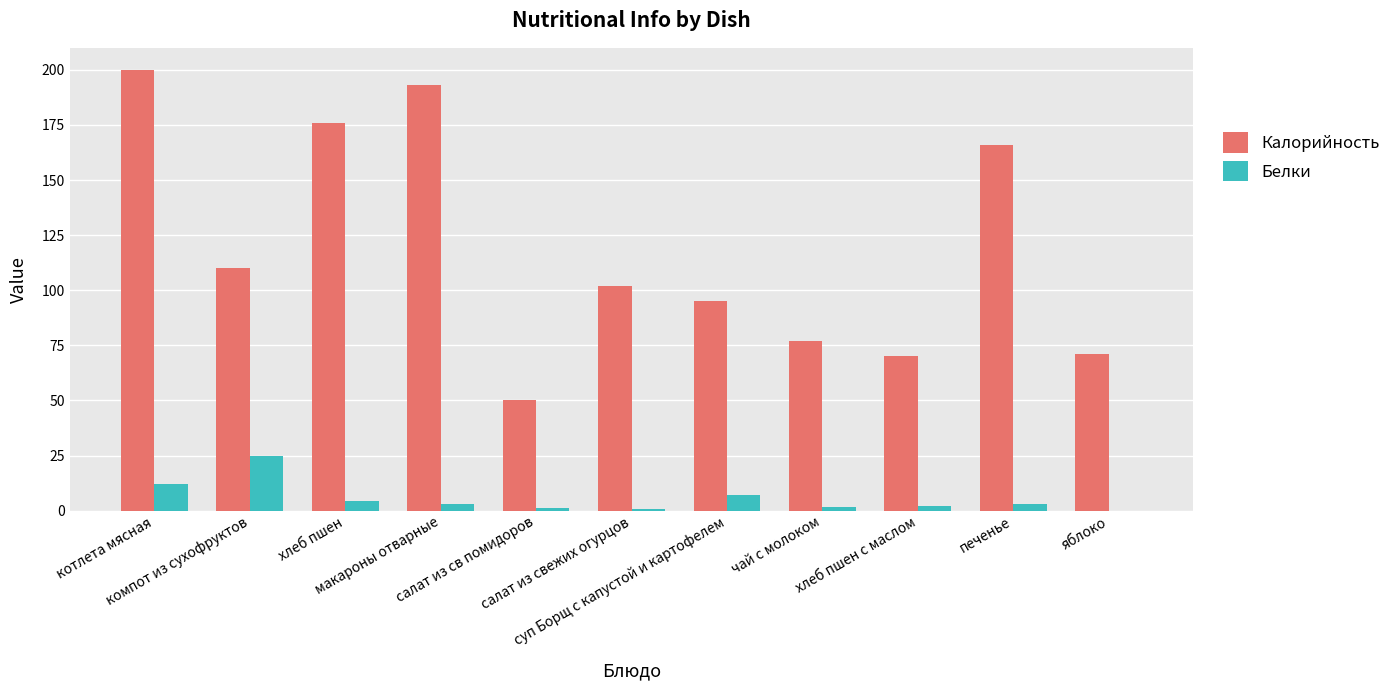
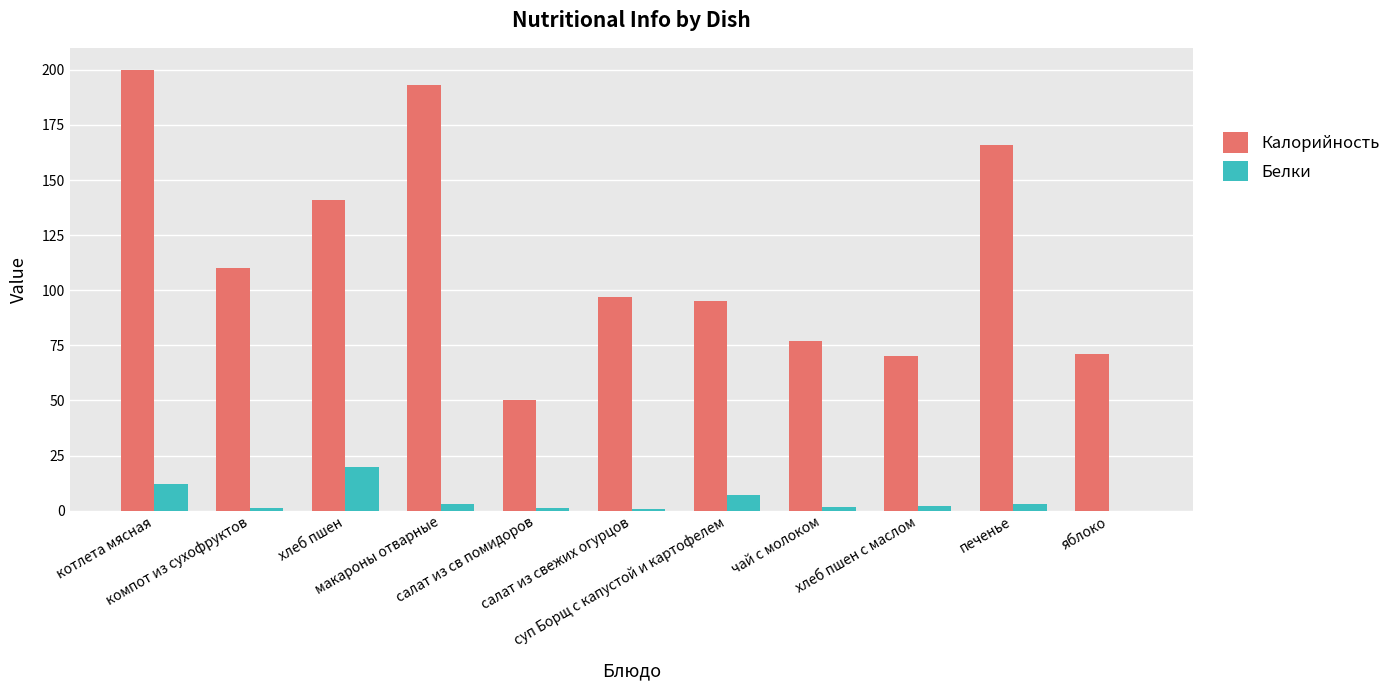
  {
    "Калорийность": {
      "котлета мясная": 200,
      "компот из сухофруктов": 110,
-     "хлеб пшен": 176,
+     "хлеб пшен": 141,
      "макароны отварные": 193,
      "салат из св помидоров": 50,
-     "салат из свежих огурцов": 102,
+     "салат из свежих огурцов": 97,
      "суп Борщ с капустой и картофелем": 95,
      "чай с молоком": 77,
      "хлеб пшен с маслом": 70,
      "печенье": 166,
      "яблоко": 71
    },
    "Белки": {
      "котлета мясная": 12,
-     "компот из сухофруктов": 25,
-     "хлеб пшен": 5,
+     "компот из сухофруктов": 1,
+     "хлеб пшен": 20,
      "макароны отварные": 3,
      "суп Борщ с капустой и картофелем": 7,
      "чай с молоком": 2,
      "хлеб пшен с маслом": 2,
      "печенье": 3,
      "яблоко": 0
    }
  }
